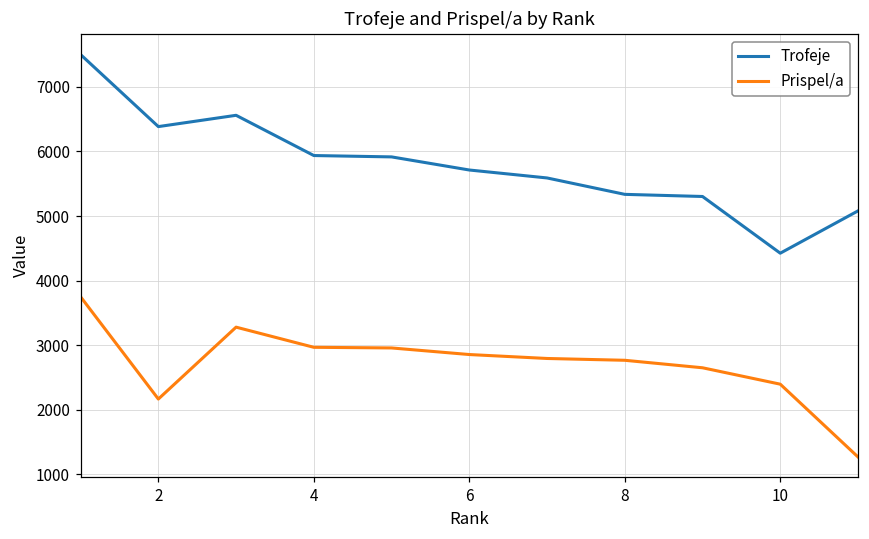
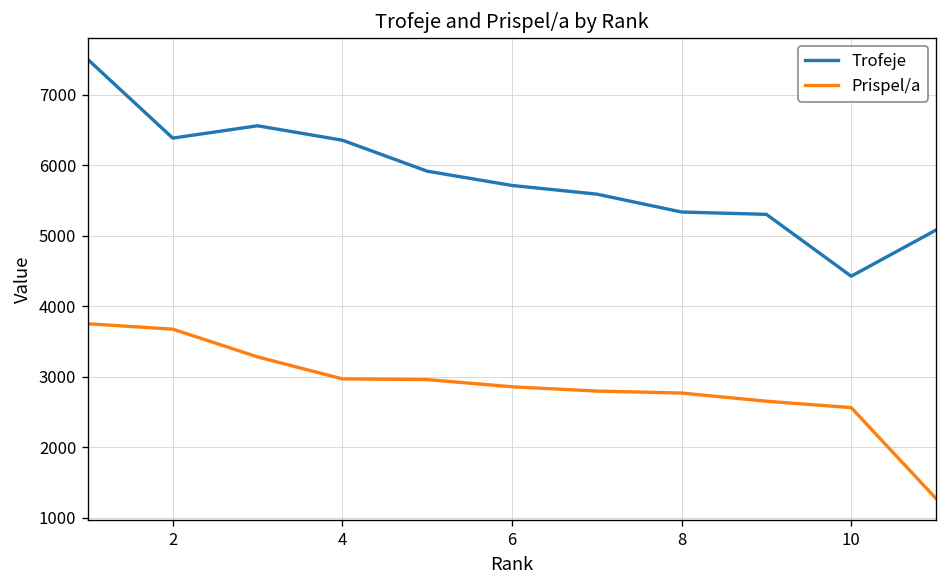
  {
    "Trofeje": {
      "2": 6400,
-     "4": 5900,
+     "4": 6400,
      "6": 5700,
      "8": 5300,
      "10": 4400
    },
    "Prispel/a": {
-     "2": 2200,
+     "2": 3700,
      "4": 3000,
      "6": 2900,
      "8": 2800,
-     "10": 2400
+     "10": 2600
    }
  }
